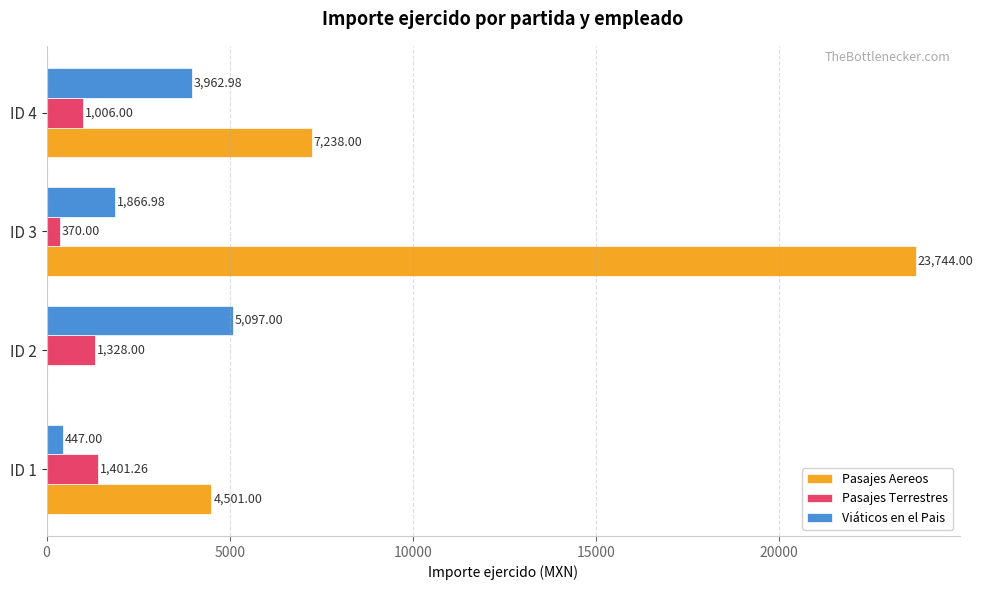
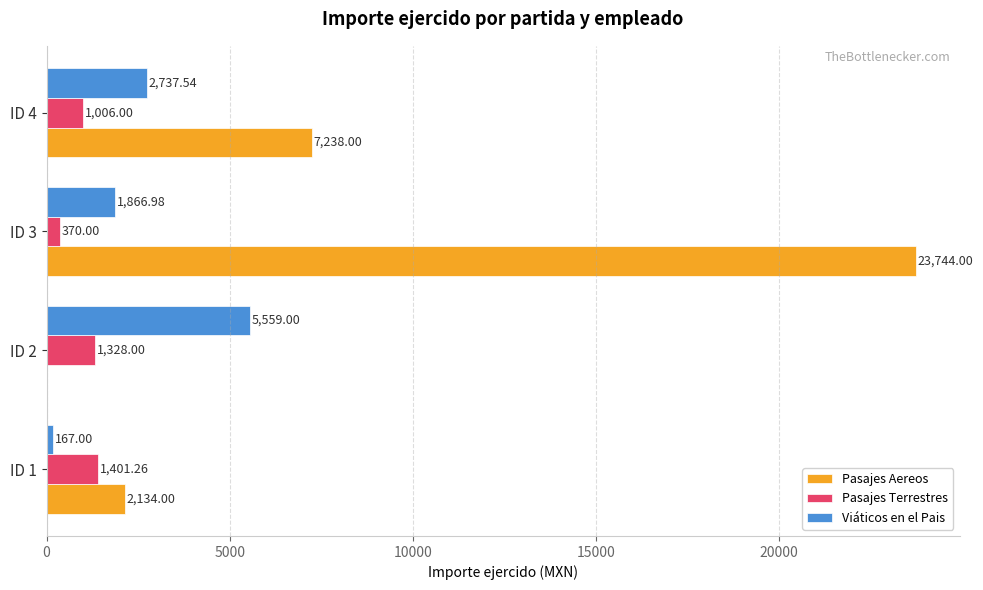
  {
    "Pasajes Aereos": {
      "ID 4": "7,238.00",
      "ID 3": "23,744.00",
-     "ID 1": "4,501.00"
+     "ID 1": "2,134.00"
    },
    "Pasajes Terrestres": {
      "ID 4": "1,006.00",
      "ID 3": "370.00",
      "ID 2": "1,328.00",
      "ID 1": "1,401.26"
    },
    "Viáticos en el Pais": {
-     "ID 4": "3,962.98",
+     "ID 4": "2,737.54",
      "ID 3": "1,866.98",
-     "ID 2": "5,097.00",
-     "ID 1": "447.00"
+     "ID 2": "5,559.00",
+     "ID 1": "167.00"
    }
  }
